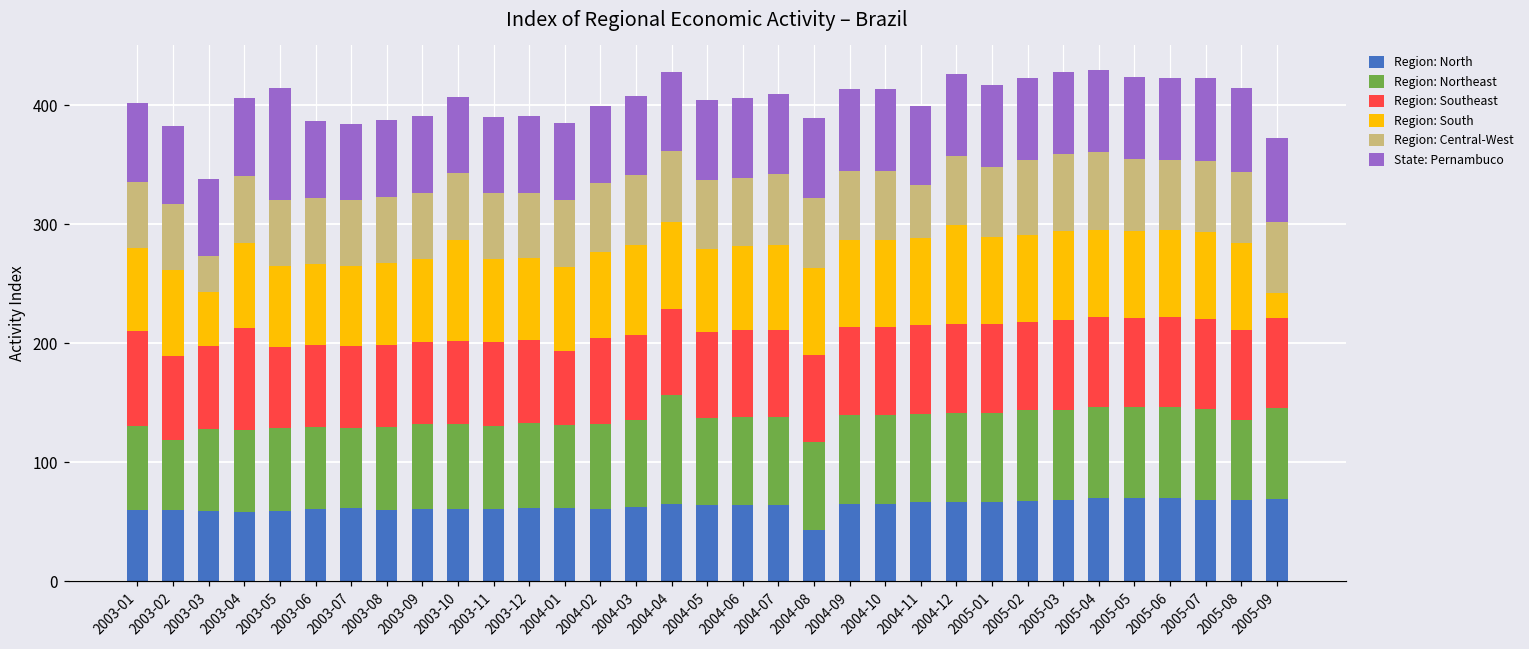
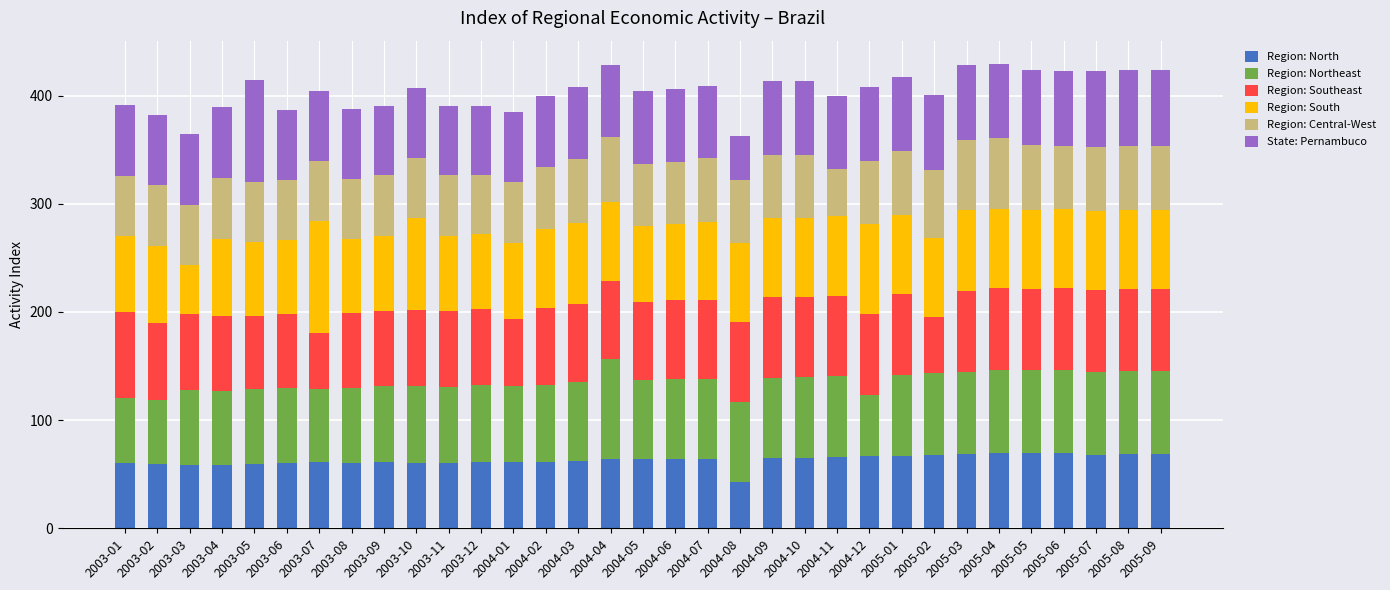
  {
    "Region: North": {
      "2003-01": 60,
      "2003-02": 60,
      "2003-03": 59,
      "2003-04": 58,
      "2003-05": 59,
      "2003-06": 61,
      "2003-07": 61,
      "2003-08": 60,
      "2003-09": 61,
      "2003-10": 61,
      "2003-11": 61,
      "2003-12": 61,
      "2004-01": 61,
      "2004-02": 61,
      "2004-03": 63,
      "2004-04": 64,
      "2004-05": 64,
      "2004-06": 64,
      "2004-07": 64,
      "2004-08": 43,
      "2004-09": 65,
      "2004-10": 65,
      "2004-11": 66,
      "2004-12": 67,
      "2005-01": 67,
      "2005-02": 68,
      "2005-03": 68,
      "2005-04": 70,
      "2005-05": 70,
      "2005-06": 70,
      "2005-07": 68,
      "2005-08": 68,
      "2005-09": 69
    },
    "Region: Northeast": {
-     "2003-01": 71,
+     "2003-01": 60,
      "2003-02": 59,
      "2003-03": 69,
      "2003-04": 69,
      "2003-05": 69,
      "2003-06": 69,
      "2003-07": 68,
      "2003-08": 70,
      "2003-09": 71,
      "2003-10": 71,
      "2003-11": 70,
      "2003-12": 71,
      "2004-01": 70,
      "2004-02": 71,
      "2004-03": 73,
      "2004-04": 92,
      "2004-05": 73,
      "2004-06": 74,
      "2004-07": 74,
      "2004-08": 74,
      "2004-09": 74,
      "2004-10": 74,
      "2004-11": 75,
-     "2004-12": 75,
+     "2004-12": 57,
      "2005-01": 75,
      "2005-02": 76,
      "2005-03": 76,
      "2005-04": 77,
      "2005-05": 76,
      "2005-06": 77,
      "2005-07": 77,
-     "2005-08": 67,
+     "2005-08": 77,
      "2005-09": 76
    },
    "Region: Southeast": {
      "2003-01": 80,
      "2003-02": 71,
      "2003-03": 70,
-     "2003-04": 86,
+     "2003-04": 69,
      "2003-05": 68,
      "2003-06": 68,
-     "2003-07": 69,
+     "2003-07": 52,
      "2003-08": 69,
      "2003-09": 69,
      "2003-10": 70,
      "2003-11": 70,
      "2003-12": 70,
      "2004-01": 62,
      "2004-02": 72,
      "2004-03": 72,
      "2004-04": 72,
      "2004-05": 72,
      "2004-06": 73,
      "2004-07": 73,
      "2004-08": 74,
      "2004-09": 74,
      "2004-10": 74,
      "2004-11": 74,
      "2004-12": 75,
      "2005-01": 75,
-     "2005-02": 75,
+     "2005-02": 52,
      "2005-03": 75,
      "2005-04": 76,
      "2005-05": 75,
      "2005-06": 76,
      "2005-07": 75,
      "2005-08": 76,
      "2005-09": 76
    },
    "Region: South": {
      "2003-01": 70,
      "2003-02": 72,
      "2003-03": 45,
      "2003-04": 71,
      "2003-05": 69,
      "2003-06": 68,
-     "2003-07": 67,
+     "2003-07": 104,
      "2003-08": 68,
      "2003-09": 69,
      "2003-10": 85,
      "2003-11": 70,
      "2003-12": 69,
      "2004-01": 71,
      "2004-02": 72,
      "2004-03": 75,
      "2004-04": 73,
      "2004-05": 70,
      "2004-06": 71,
      "2004-07": 72,
      "2004-08": 73,
      "2004-09": 73,
      "2004-10": 73,
      "2004-11": 73,
      "2004-12": 83,
      "2005-01": 73,
      "2005-02": 73,
      "2005-03": 74,
      "2005-04": 73,
      "2005-05": 73,
      "2005-06": 73,
      "2005-07": 73,
      "2005-08": 73,
-     "2005-09": 21
+     "2005-09": 73
    },
    "Region: Central-West": {
      "2003-01": 55,
      "2003-02": 56,
-     "2003-03": 30,
+     "2003-03": 56,
      "2003-04": 57,
      "2003-05": 56,
      "2003-06": 55,
      "2003-07": 55,
      "2003-08": 56,
      "2003-09": 56,
      "2003-10": 56,
      "2003-11": 56,
      "2003-12": 55,
      "2004-01": 56,
      "2004-02": 58,
      "2004-03": 59,
      "2004-04": 60,
      "2004-05": 58,
      "2004-06": 57,
      "2004-07": 59,
      "2004-08": 58,
      "2004-09": 58,
      "2004-10": 58,
      "2004-11": 44,
      "2004-12": 58,
      "2005-01": 59,
      "2005-02": 63,
      "2005-03": 65,
      "2005-04": 66,
      "2005-05": 60,
      "2005-06": 59,
      "2005-07": 60,
      "2005-08": 60,
      "2005-09": 60
    },
    "State: Pernambuco": {
      "2003-01": 66,
      "2003-02": 65,
      "2003-03": 65,
      "2003-04": 65,
      "2003-05": 94,
      "2003-06": 65,
      "2003-07": 65,
      "2003-08": 65,
      "2003-09": 64,
      "2003-10": 64,
      "2003-11": 64,
      "2003-12": 64,
      "2004-01": 65,
      "2004-02": 65,
      "2004-03": 66,
      "2004-04": 66,
      "2004-05": 67,
      "2004-06": 67,
      "2004-07": 67,
-     "2004-08": 68,
+     "2004-08": 41,
      "2004-09": 68,
      "2004-10": 68,
      "2004-11": 67,
      "2004-12": 69,
      "2005-01": 69,
      "2005-02": 69,
      "2005-03": 69,
      "2005-04": 68,
      "2005-05": 69,
      "2005-06": 69,
      "2005-07": 70,
      "2005-08": 70,
      "2005-09": 70
    }
  }
